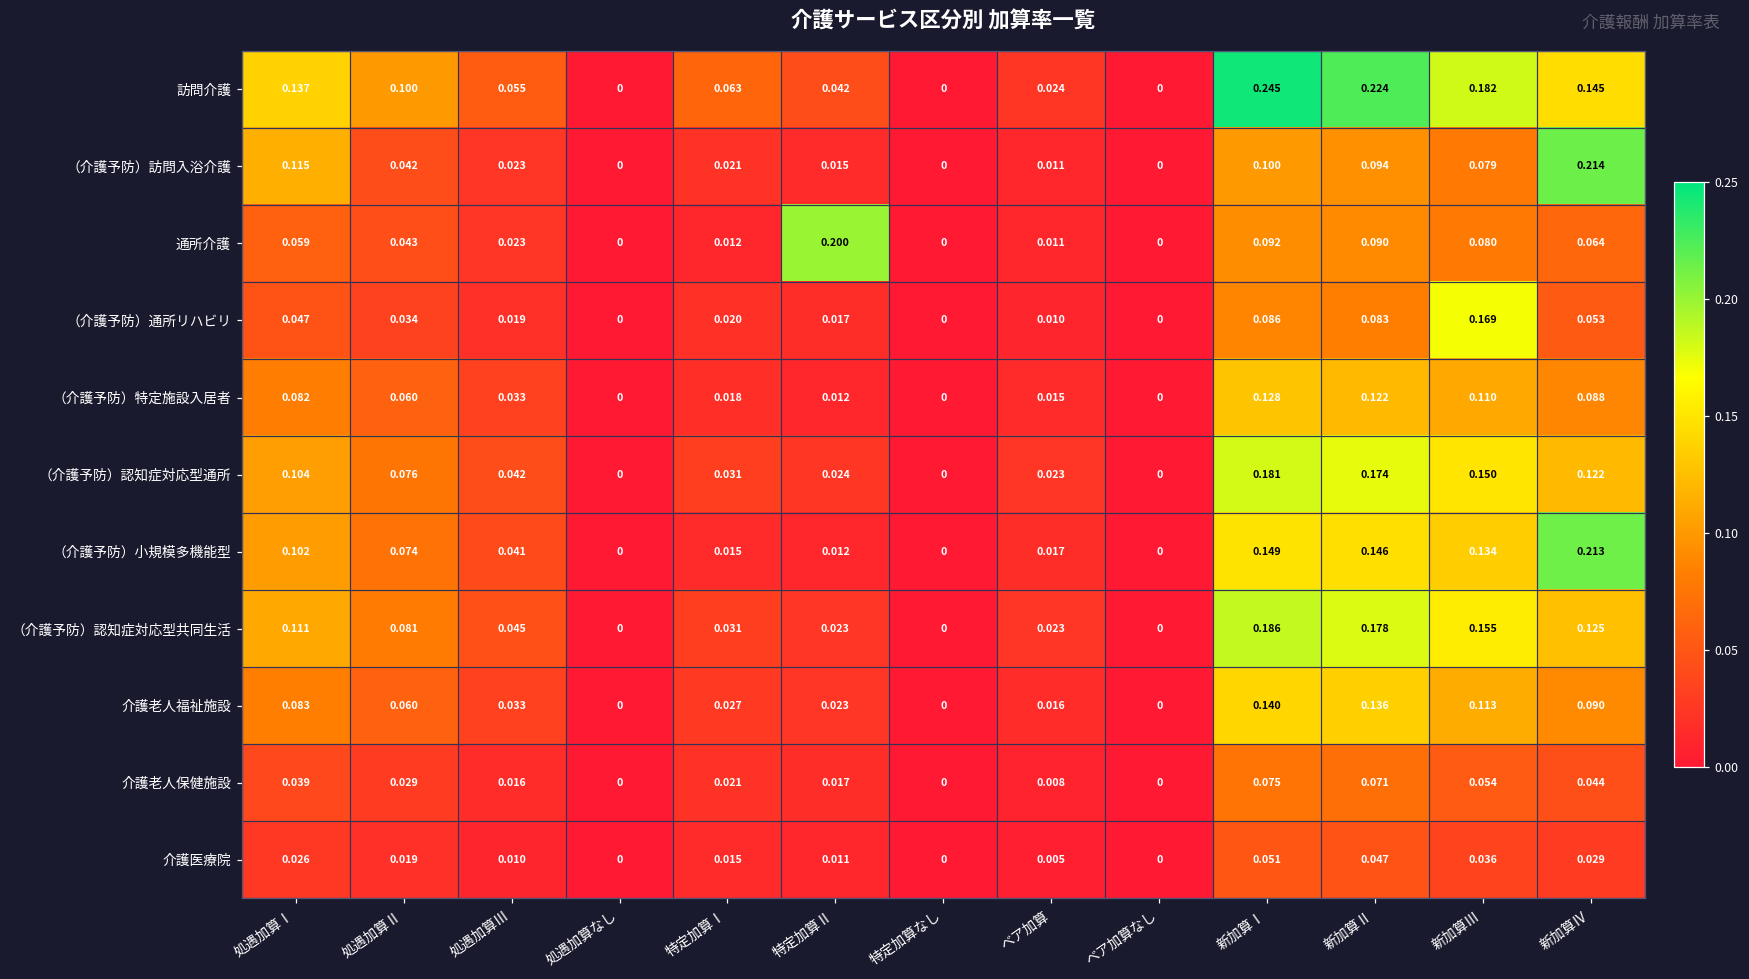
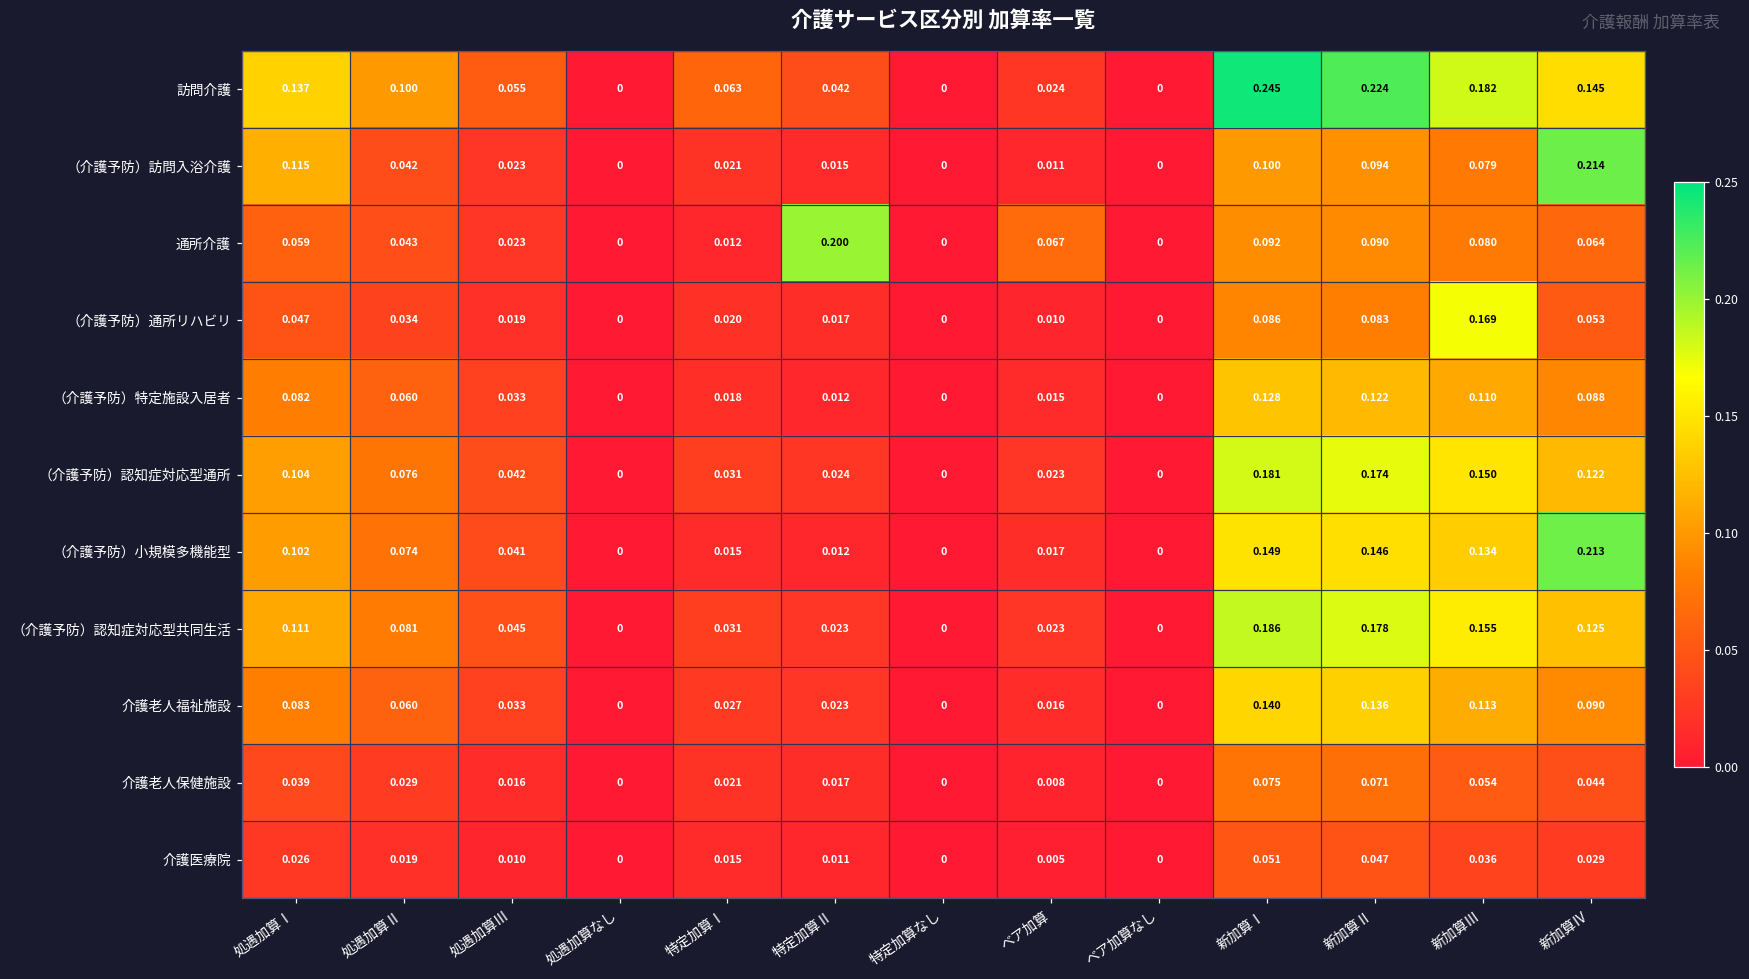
  {
    "訪問介護": {
      "処遇加算Ⅰ": 0.137,
      "処遇加算Ⅱ": 0.100,
      "処遇加算Ⅲ": 0.055,
      "処遇加算なし": 0,
      "特定加算Ⅰ": 0.063,
      "特定加算Ⅱ": 0.042,
      "特定加算なし": 0,
      "ベア加算": 0.024,
      "ベア加算なし": 0,
      "新加算Ⅰ": 0.245,
      "新加算Ⅱ": 0.224,
      "新加算Ⅲ": 0.182,
      "新加算Ⅳ": 0.145
    },
    "（介護予防）訪問入浴介護": {
      "処遇加算Ⅰ": 0.115,
      "処遇加算Ⅱ": 0.042,
      "処遇加算Ⅲ": 0.023,
      "処遇加算なし": 0,
      "特定加算Ⅰ": 0.021,
      "特定加算Ⅱ": 0.015,
      "特定加算なし": 0,
      "ベア加算": 0.011,
      "ベア加算なし": 0,
      "新加算Ⅰ": 0.100,
      "新加算Ⅱ": 0.094,
      "新加算Ⅲ": 0.079,
      "新加算Ⅳ": 0.214
    },
    "通所介護": {
      "処遇加算Ⅰ": 0.059,
      "処遇加算Ⅱ": 0.043,
      "処遇加算Ⅲ": 0.023,
      "処遇加算なし": 0,
      "特定加算Ⅰ": 0.012,
      "特定加算Ⅱ": 0.200,
      "特定加算なし": 0,
-     "ベア加算": 0.011,
+     "ベア加算": 0.067,
      "ベア加算なし": 0,
      "新加算Ⅰ": 0.092,
      "新加算Ⅱ": 0.090,
      "新加算Ⅲ": 0.080,
      "新加算Ⅳ": 0.064
    },
    "（介護予防）通所リハビリ": {
      "処遇加算Ⅰ": 0.047,
      "処遇加算Ⅱ": 0.034,
      "処遇加算Ⅲ": 0.019,
      "処遇加算なし": 0,
      "特定加算Ⅰ": 0.020,
      "特定加算Ⅱ": 0.017,
      "特定加算なし": 0,
      "ベア加算": 0.010,
      "ベア加算なし": 0,
      "新加算Ⅰ": 0.086,
      "新加算Ⅱ": 0.083,
      "新加算Ⅲ": 0.169,
      "新加算Ⅳ": 0.053
    },
    "（介護予防）特定施設入居者": {
      "処遇加算Ⅰ": 0.082,
      "処遇加算Ⅱ": 0.060,
      "処遇加算Ⅲ": 0.033,
      "処遇加算なし": 0,
      "特定加算Ⅰ": 0.018,
      "特定加算Ⅱ": 0.012,
      "特定加算なし": 0,
      "ベア加算": 0.015,
      "ベア加算なし": 0,
      "新加算Ⅰ": 0.128,
      "新加算Ⅱ": 0.122,
      "新加算Ⅲ": 0.110,
      "新加算Ⅳ": 0.088
    },
    "（介護予防）認知症対応型通所": {
      "処遇加算Ⅰ": 0.104,
      "処遇加算Ⅱ": 0.076,
      "処遇加算Ⅲ": 0.042,
      "処遇加算なし": 0,
      "特定加算Ⅰ": 0.031,
      "特定加算Ⅱ": 0.024,
      "特定加算なし": 0,
      "ベア加算": 0.023,
      "ベア加算なし": 0,
      "新加算Ⅰ": 0.181,
      "新加算Ⅱ": 0.174,
      "新加算Ⅲ": 0.150,
      "新加算Ⅳ": 0.122
    },
    "（介護予防）小規模多機能型": {
      "処遇加算Ⅰ": 0.102,
      "処遇加算Ⅱ": 0.074,
      "処遇加算Ⅲ": 0.041,
      "処遇加算なし": 0,
      "特定加算Ⅰ": 0.015,
      "特定加算Ⅱ": 0.012,
      "特定加算なし": 0,
      "ベア加算": 0.017,
      "ベア加算なし": 0,
      "新加算Ⅰ": 0.149,
      "新加算Ⅱ": 0.146,
      "新加算Ⅲ": 0.134,
      "新加算Ⅳ": 0.213
    },
    "（介護予防）認知症対応型共同生活": {
      "処遇加算Ⅰ": 0.111,
      "処遇加算Ⅱ": 0.081,
      "処遇加算Ⅲ": 0.045,
      "処遇加算なし": 0,
      "特定加算Ⅰ": 0.031,
      "特定加算Ⅱ": 0.023,
      "特定加算なし": 0,
      "ベア加算": 0.023,
      "ベア加算なし": 0,
      "新加算Ⅰ": 0.186,
      "新加算Ⅱ": 0.178,
      "新加算Ⅲ": 0.155,
      "新加算Ⅳ": 0.125
    },
    "介護老人福祉施設": {
      "処遇加算Ⅰ": 0.083,
      "処遇加算Ⅱ": 0.060,
      "処遇加算Ⅲ": 0.033,
      "処遇加算なし": 0,
      "特定加算Ⅰ": 0.027,
      "特定加算Ⅱ": 0.023,
      "特定加算なし": 0,
      "ベア加算": 0.016,
      "ベア加算なし": 0,
      "新加算Ⅰ": 0.140,
      "新加算Ⅱ": 0.136,
      "新加算Ⅲ": 0.113,
      "新加算Ⅳ": 0.090
    },
    "介護老人保健施設": {
      "処遇加算Ⅰ": 0.039,
      "処遇加算Ⅱ": 0.029,
      "処遇加算Ⅲ": 0.016,
      "処遇加算なし": 0,
      "特定加算Ⅰ": 0.021,
      "特定加算Ⅱ": 0.017,
      "特定加算なし": 0,
      "ベア加算": 0.008,
      "ベア加算なし": 0,
      "新加算Ⅰ": 0.075,
      "新加算Ⅱ": 0.071,
      "新加算Ⅲ": 0.054,
      "新加算Ⅳ": 0.044
    },
    "介護医療院": {
      "処遇加算Ⅰ": 0.026,
      "処遇加算Ⅱ": 0.019,
      "処遇加算Ⅲ": 0.010,
      "処遇加算なし": 0,
      "特定加算Ⅰ": 0.015,
      "特定加算Ⅱ": 0.011,
      "特定加算なし": 0,
      "ベア加算": 0.005,
      "ベア加算なし": 0,
      "新加算Ⅰ": 0.051,
      "新加算Ⅱ": 0.047,
      "新加算Ⅲ": 0.036,
      "新加算Ⅳ": 0.029
    }
  }
